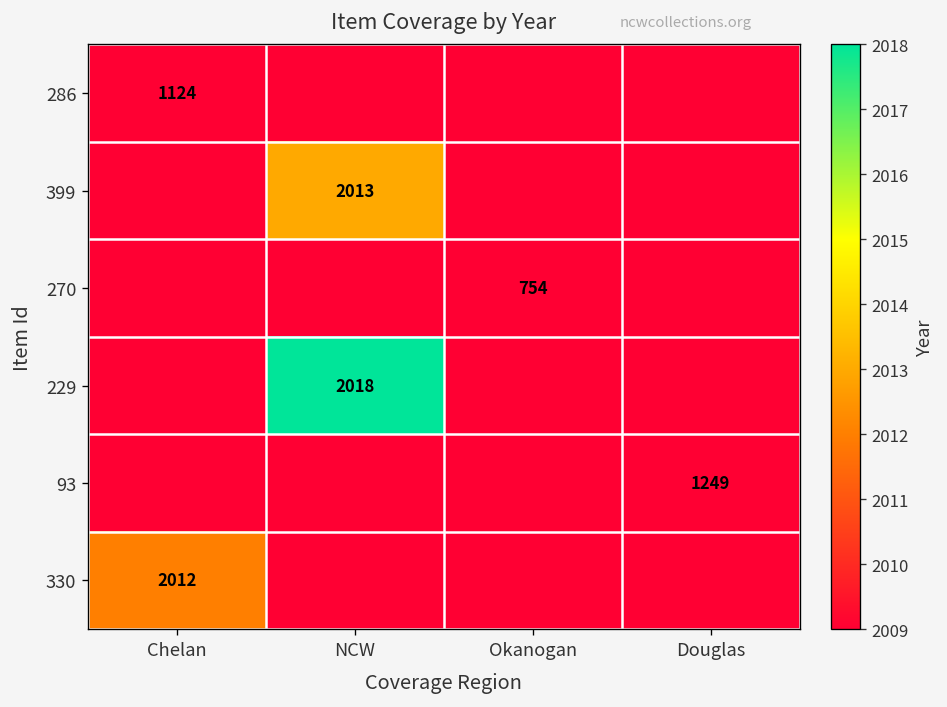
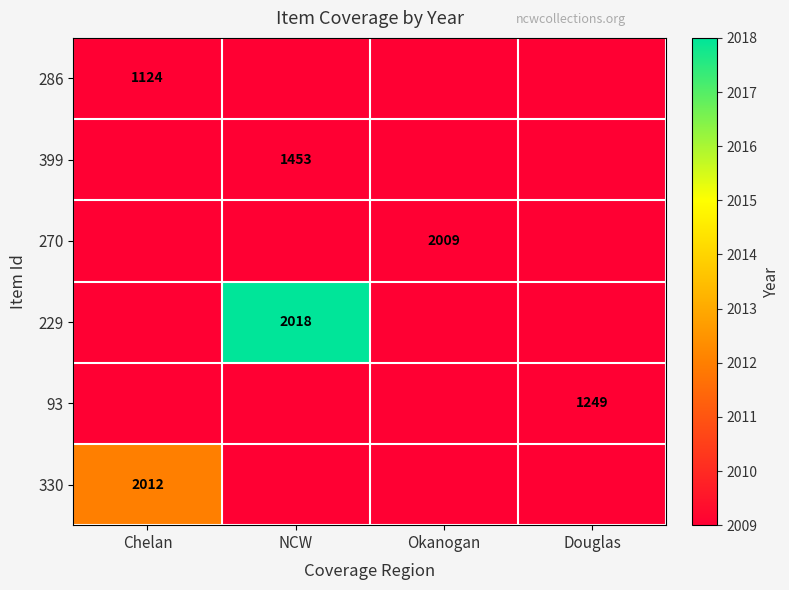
  {
    "286": {
      "Chelan": 1124
    },
    "399": {
-     "NCW": 2013
+     "NCW": 1453
    },
    "270": {
-     "Okanogan": 754
+     "Okanogan": 2009
    },
    "229": {
      "NCW": 2018
    },
    "93": {
      "Douglas": 1249
    },
    "330": {
      "Chelan": 2012
    }
  }
